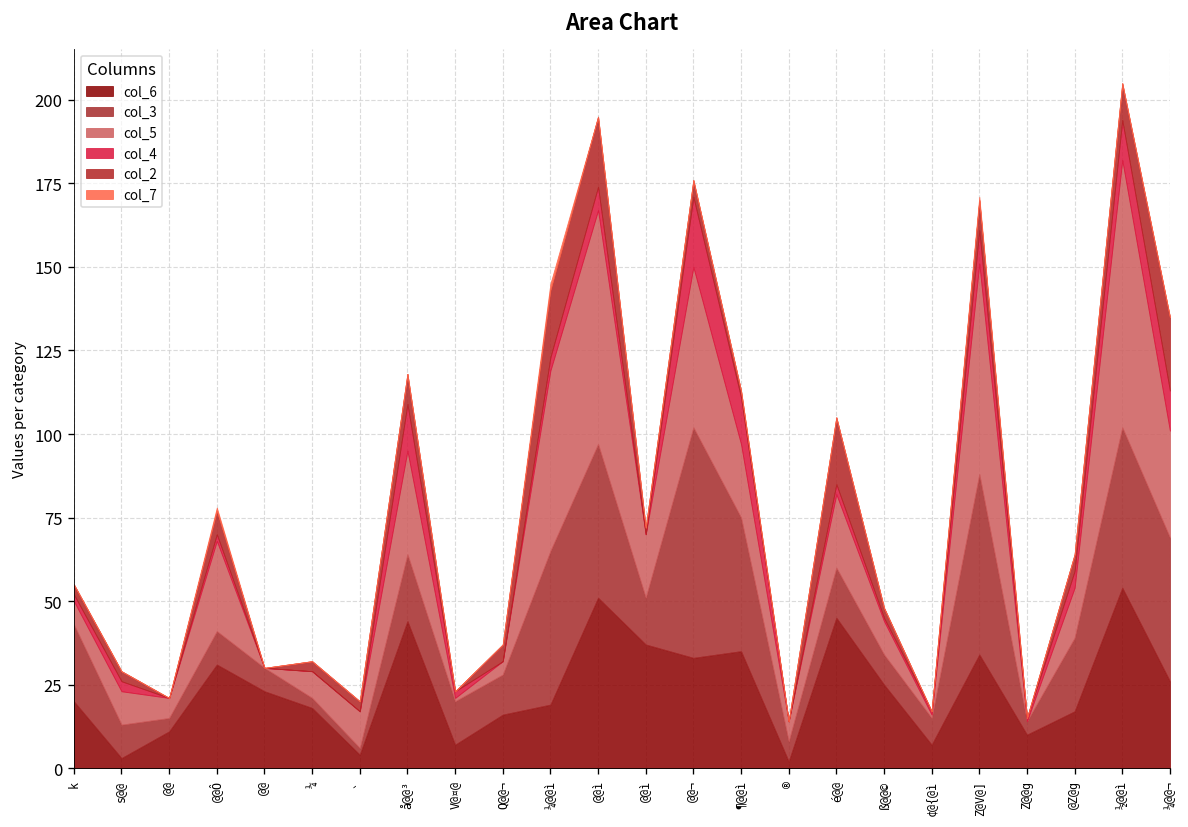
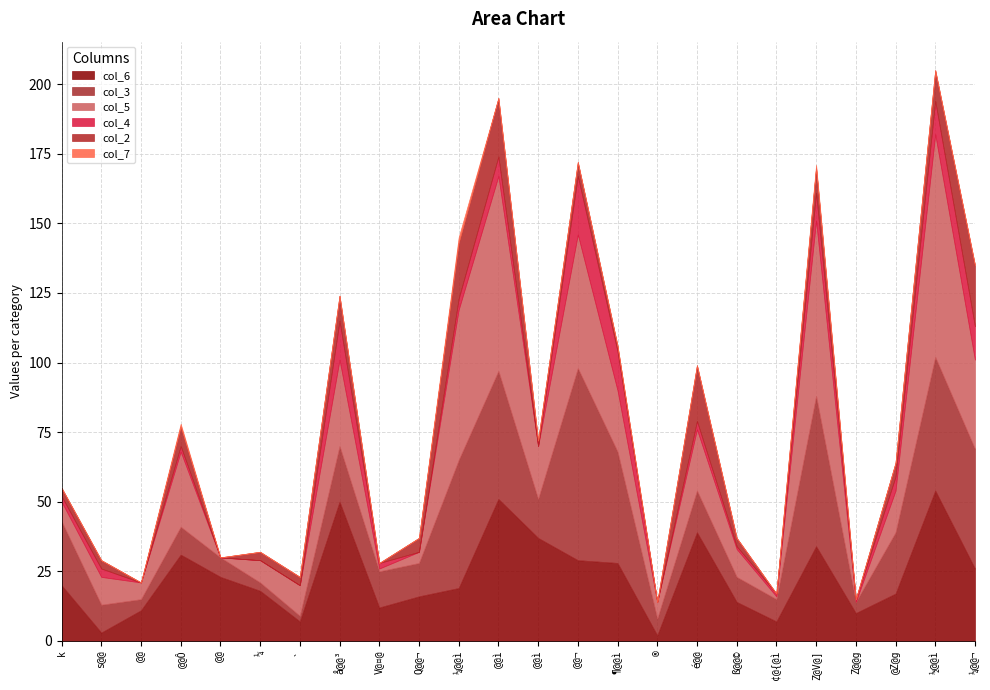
  {
    "col_6": {
      "k": 20,
      "s@@": 3,
      "@@Ô": 31,
      "¼": 18,
-     "`": 4,
-     "å@@³": 44,
-     "V@¤@": 7,
+     "`": 7,
+     "å@@³": 50,
+     "V@¤@": 12,
      "Q@@¬": 16,
      "¼@@ì": 19,
-     "@@¬": 33,
-     "¶@@ì": 35,
+     "@@¬": 29,
+     "¶@@ì": 28,
      "®": 2,
-     "é@@": 45,
-     "ß@@©": 25,
+     "é@@": 39,
+     "ß@@©": 14,
      "¢@{@ì": 7,
      "Z@V@]": 34,
      "Z@@g": 10,
      "@Z@g": 17,
      "½@@ì": 54,
      "¼@@¬": 26
    }
  }
